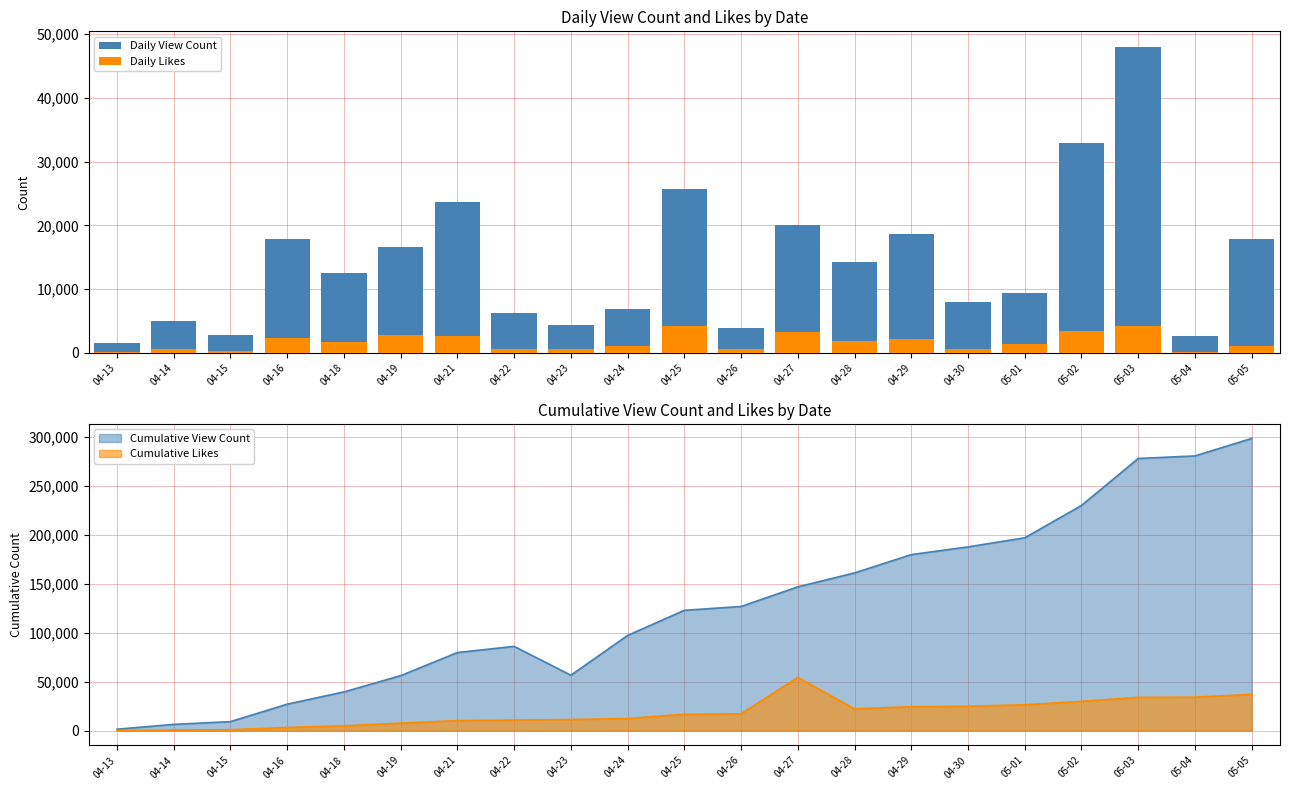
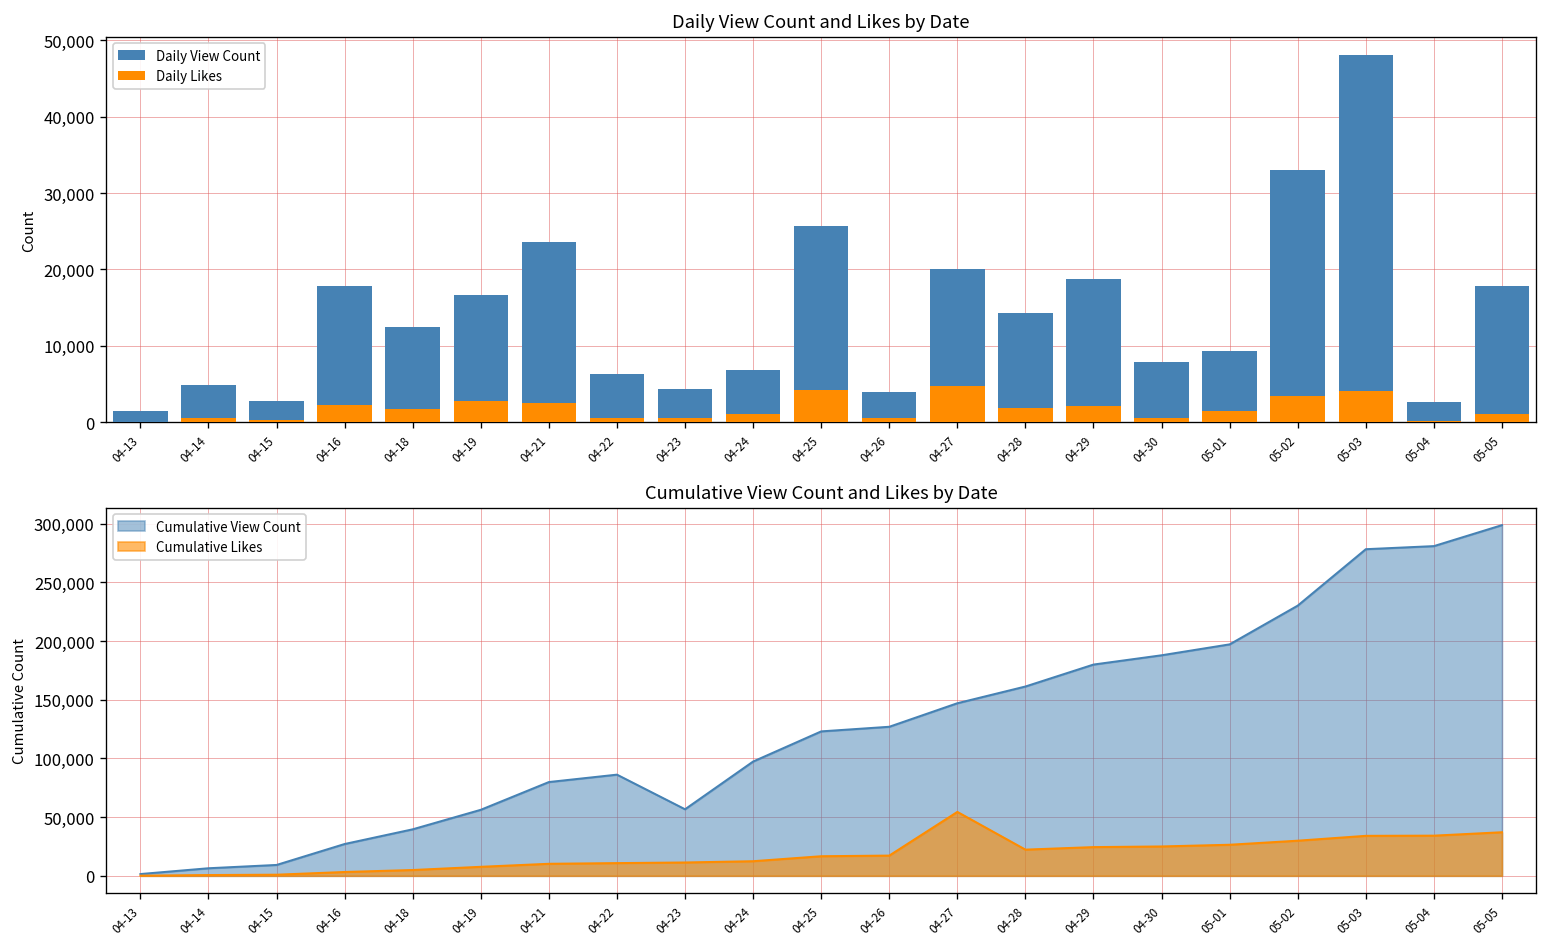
  {
    "Daily View Count and Likes by Date": {
      "Daily View Count": {
        "04-13": "1,000",
        "04-14": "5,000",
        "04-15": "3,000",
        "04-16": "18,000",
        "04-18": "13,000",
        "04-19": "17,000",
        "04-21": "24,000",
        "04-22": "6,000",
        "04-23": "4,000",
        "04-24": "7,000",
        "04-25": "26,000",
        "04-26": "4,000",
        "04-27": "20,000",
        "04-28": "14,000",
        "04-29": "19,000",
        "04-30": "8,000",
        "05-01": "9,000",
        "05-02": "33,000",
        "05-03": "48,000",
        "05-04": "3,000",
        "05-05": "18,000"
      },
      "Daily Likes": {
-       "04-27": "3,000"
+       "04-27": "5,000"
      }
    },
    "Cumulative View Count and Likes by Date": {
      "Cumulative View Count": {
        "04-14": "10,000",
        "04-15": "10,000",
        "04-16": "30,000",
        "04-18": "40,000",
        "04-19": "60,000",
        "04-21": "80,000",
        "04-22": "90,000",
        "04-23": "60,000",
        "04-24": "100,000",
        "04-25": "120,000",
        "04-26": "130,000",
        "04-27": "150,000",
        "04-28": "160,000",
        "04-29": "180,000",
        "04-30": "190,000",
        "05-01": "200,000",
        "05-02": "230,000",
        "05-03": "280,000",
        "05-04": "280,000",
        "05-05": "300,000"
      },
      "Cumulative Likes": {
        "04-14": "0",
        "04-15": "0",
        "04-16": "0",
        "04-18": "0",
        "04-19": "10,000",
        "04-21": "10,000",
        "04-22": "10,000",
        "04-23": "10,000",
        "04-24": "10,000",
        "04-25": "20,000",
        "04-26": "20,000",
        "04-27": "50,000",
        "04-28": "20,000",
        "04-29": "20,000",
        "04-30": "20,000",
        "05-01": "30,000",
        "05-02": "30,000",
        "05-03": "30,000",
        "05-04": "30,000",
        "05-05": "40,000"
      }
    }
  }
